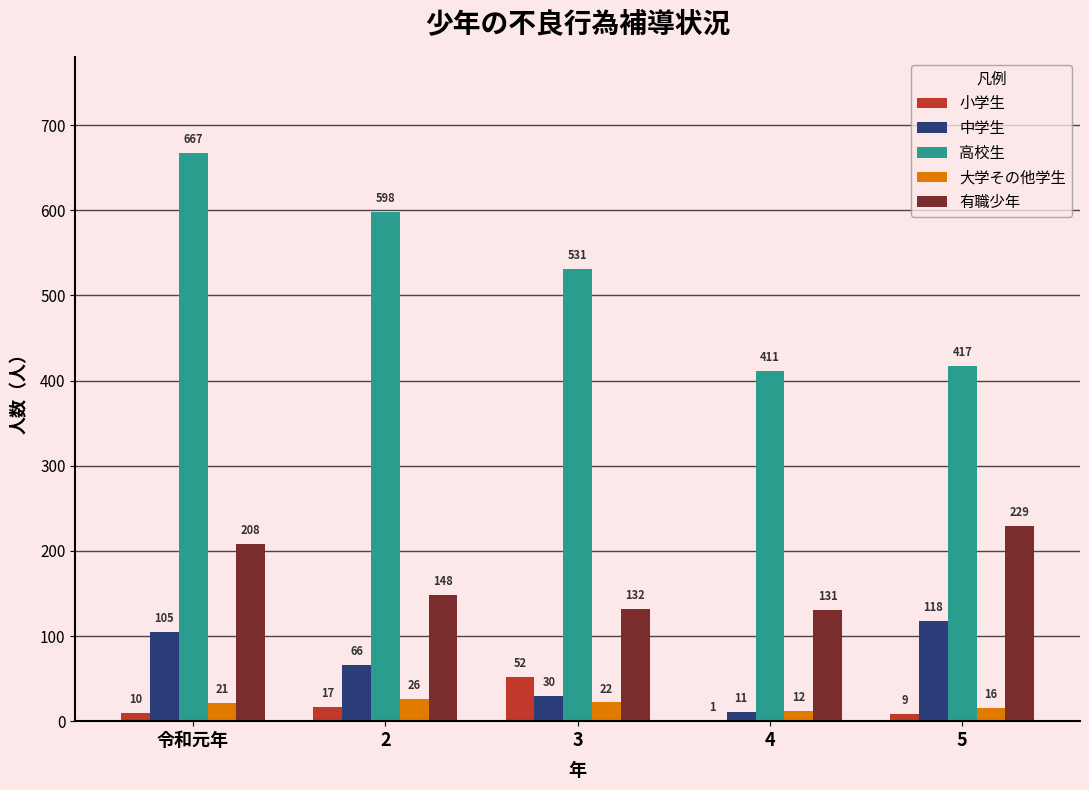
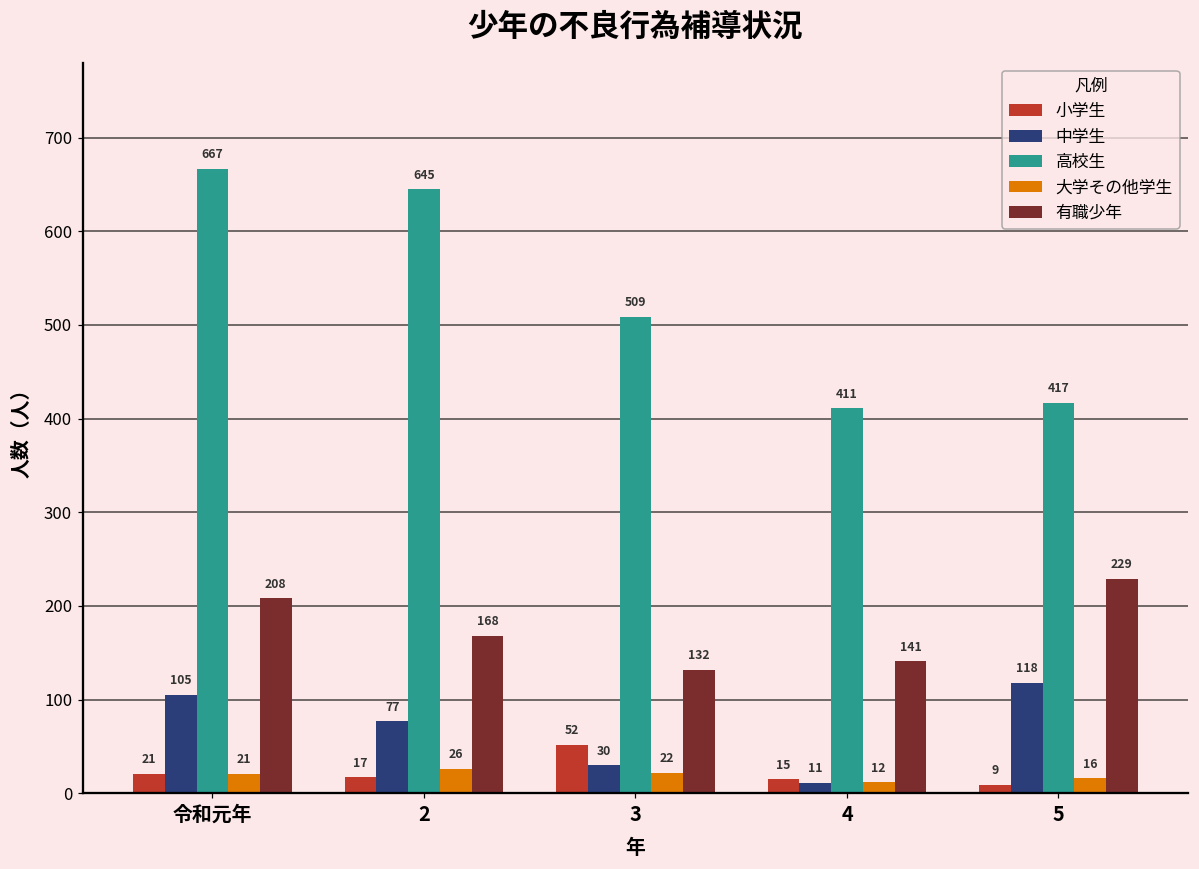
  {
    "小学生": {
-     "令和元年": 10,
+     "令和元年": 21,
      "2": 17,
      "3": 52,
-     "4": 1,
+     "4": 15,
      "5": 9
    },
    "中学生": {
      "令和元年": 105,
-     "2": 66,
+     "2": 77,
      "3": 30,
      "4": 11,
      "5": 118
    },
    "高校生": {
      "令和元年": 667,
-     "2": 598,
-     "3": 531,
+     "2": 645,
+     "3": 509,
      "4": 411,
      "5": 417
    },
    "大学その他学生": {
      "令和元年": 21,
      "2": 26,
      "3": 22,
      "4": 12,
      "5": 16
    },
    "有職少年": {
      "令和元年": 208,
-     "2": 148,
+     "2": 168,
      "3": 132,
-     "4": 131,
+     "4": 141,
      "5": 229
    }
  }
